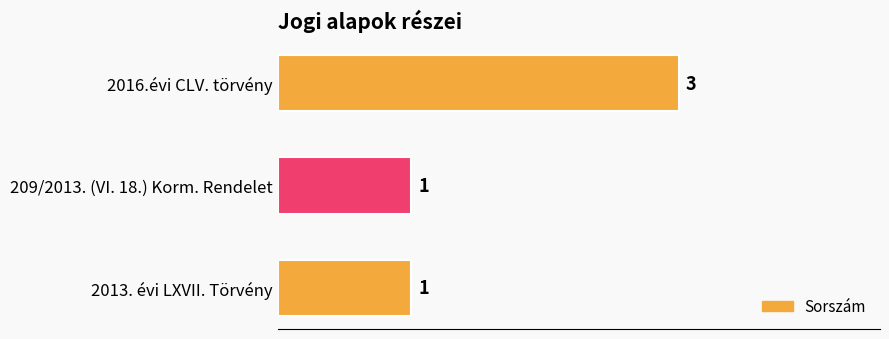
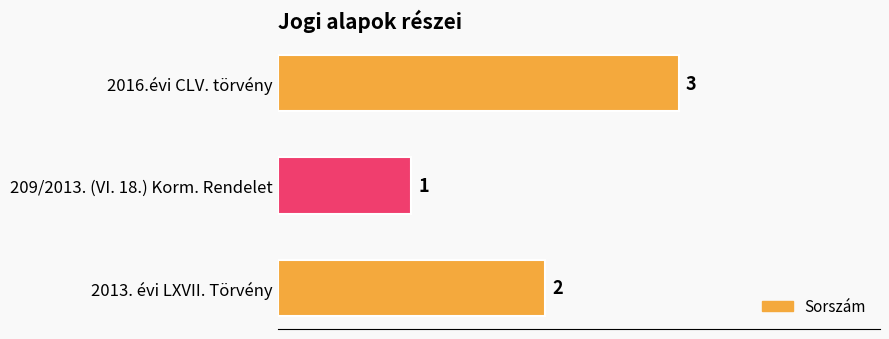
  {
    "2016.évi CLV. törvény": 3,
    "209/2013. (VI. 18.) Korm. Rendelet": 1,
-   "2013. évi LXVII. Törvény": 1
+   "2013. évi LXVII. Törvény": 2
  }
